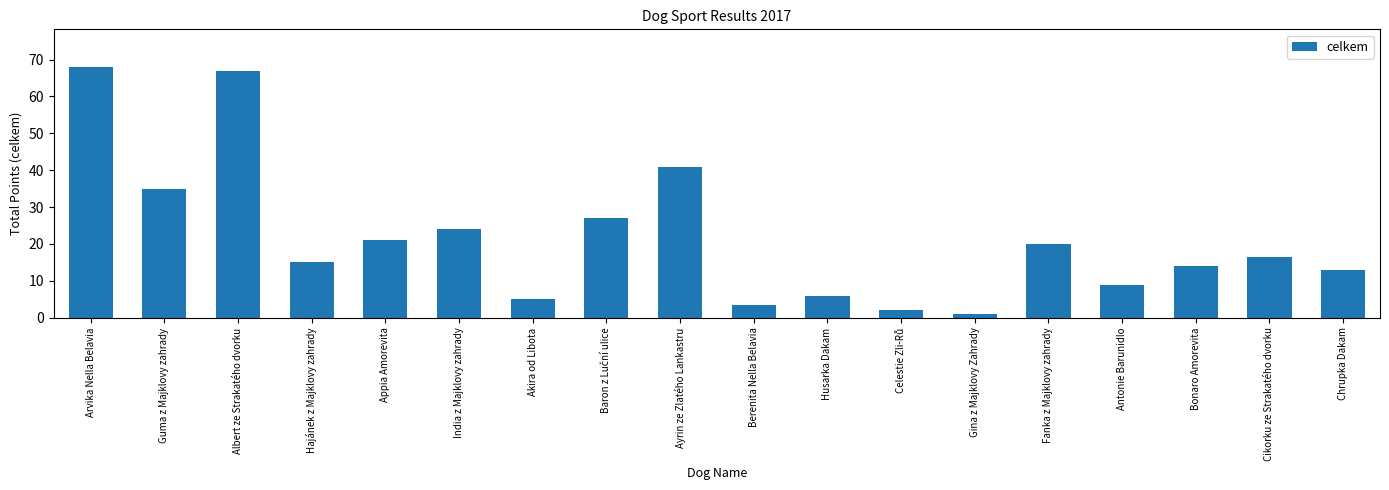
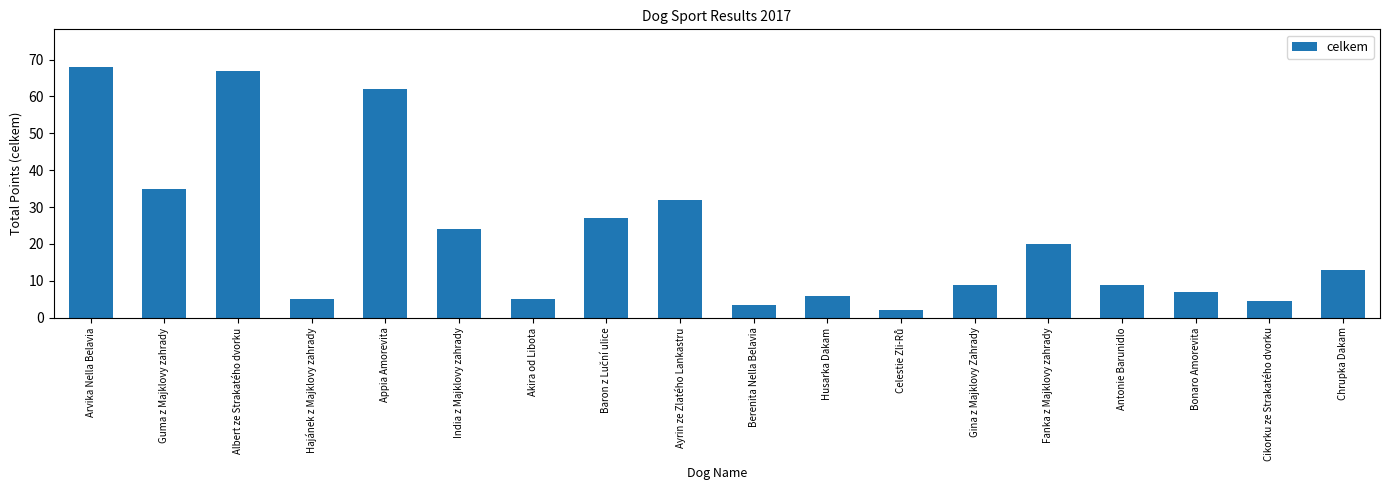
  {
    "Arvika Nella Belavia": 68,
    "Guma z Majklovy zahrady": 35,
    "Albert ze Strakatého dvorku": 67,
-   "Hajánek z Majklovy zahrady": 15,
-   "Appia Amorevita": 21,
+   "Hajánek z Majklovy zahrady": 5,
+   "Appia Amorevita": 62,
    "India z Majklovy zahrady": 24,
    "Akira od Libota": 5,
    "Baron z Luční ulice": 27,
-   "Ayrin ze Zlatého Lankastru": 41,
+   "Ayrin ze Zlatého Lankastru": 32,
    "Berenita Nella Belavia": 4,
    "Husarka Dakam": 6,
    "Celestie Zli-Rů": 2,
-   "Gina z Majklovy Zahrady": 1,
+   "Gina z Majklovy Zahrady": 9,
    "Fanka z Majklovy zahrady": 20,
    "Antonie Barunidlo": 9,
-   "Bonaro Amorevita": 14,
-   "Cikorku ze Strakatého dvorku": 17,
+   "Bonaro Amorevita": 7,
+   "Cikorku ze Strakatého dvorku": 4,
    "Chrupka Dakam": 13
  }
